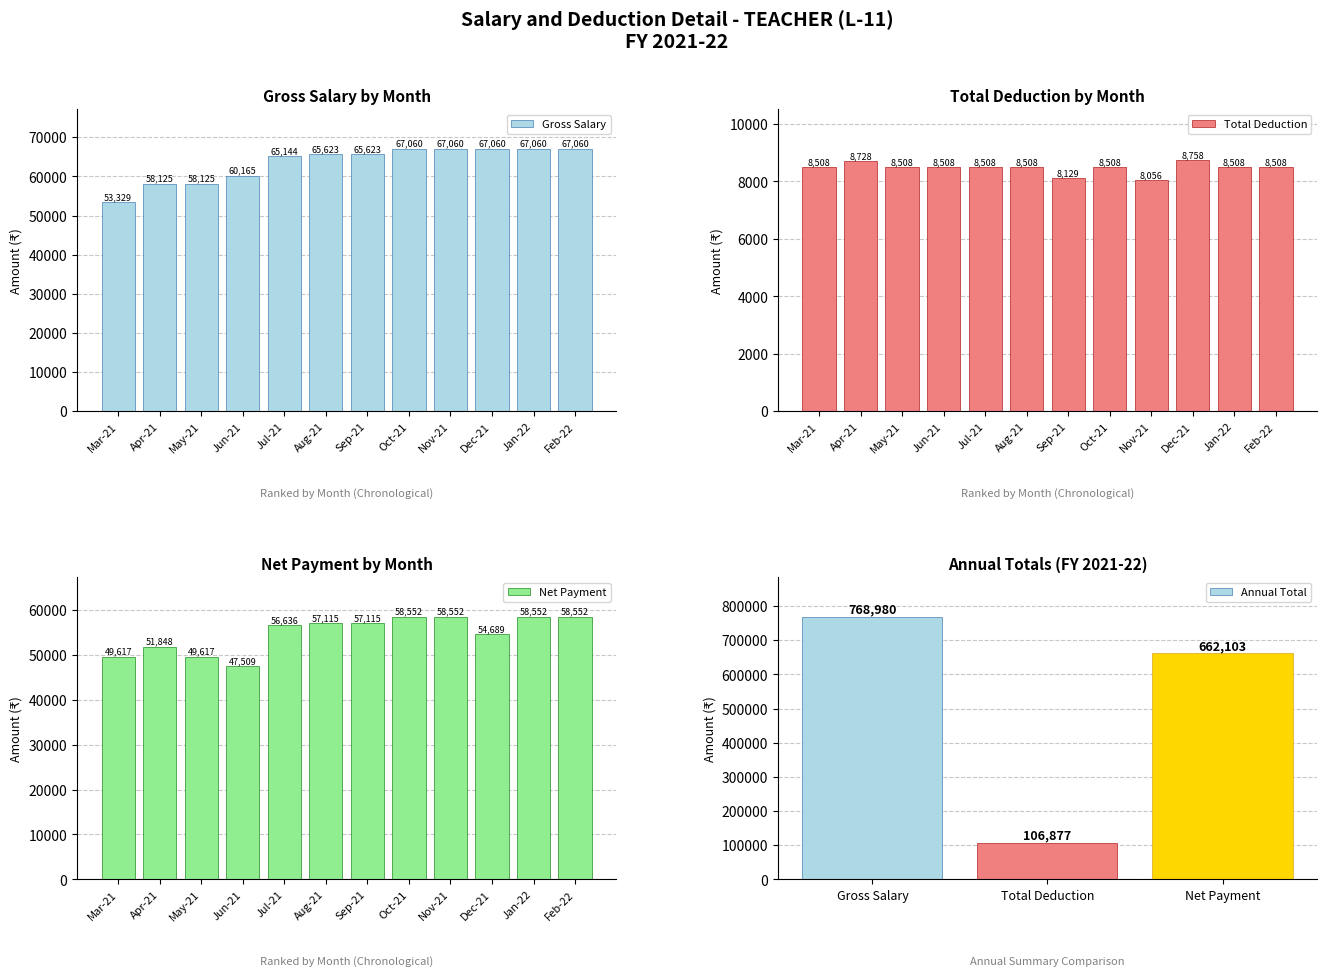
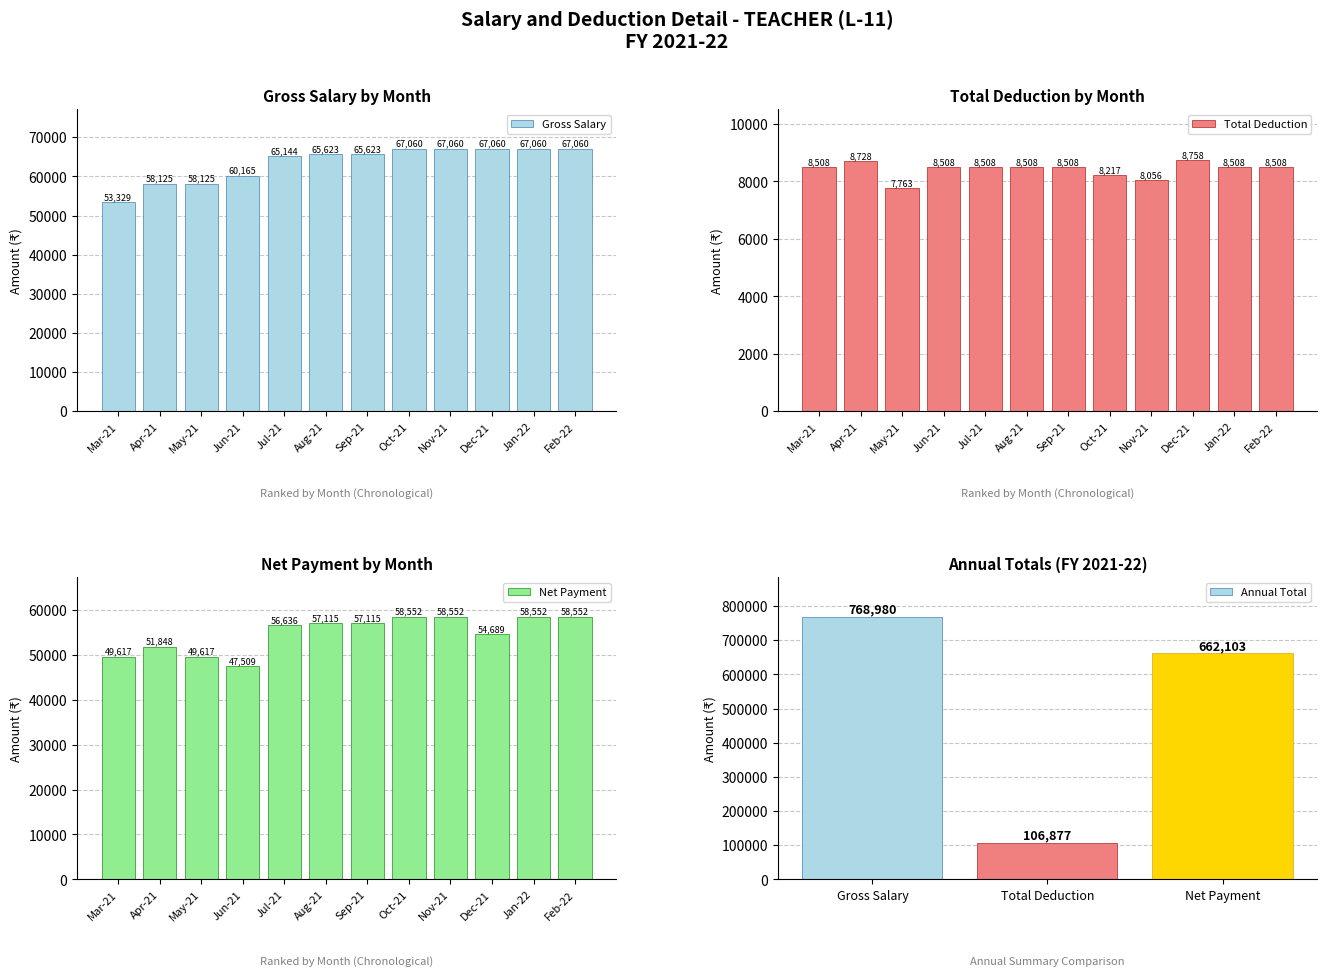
  {
    "Gross Salary by Month": {
      "Mar-21": "53,329",
      "Apr-21": "58,125",
      "May-21": "58,125",
      "Jun-21": "60,165",
      "Jul-21": "65,144",
      "Aug-21": "65,623",
      "Sep-21": "65,623",
      "Oct-21": "67,060",
      "Nov-21": "67,060",
      "Dec-21": "67,060",
      "Jan-22": "67,060",
      "Feb-22": "67,060"
    },
    "Total Deduction by Month": {
      "Mar-21": "8,508",
      "Apr-21": "8,728",
-     "May-21": "8,508",
+     "May-21": "7,763",
      "Jun-21": "8,508",
      "Jul-21": "8,508",
      "Aug-21": "8,508",
-     "Sep-21": "8,129",
-     "Oct-21": "8,508",
+     "Sep-21": "8,508",
+     "Oct-21": "8,217",
      "Nov-21": "8,056",
      "Dec-21": "8,758",
      "Jan-22": "8,508",
      "Feb-22": "8,508"
    },
    "Net Payment by Month": {
      "Mar-21": "49,617",
      "Apr-21": "51,848",
      "May-21": "49,617",
      "Jun-21": "47,509",
      "Jul-21": "56,636",
      "Aug-21": "57,115",
      "Sep-21": "57,115",
      "Oct-21": "58,552",
      "Nov-21": "58,552",
      "Dec-21": "54,689",
      "Jan-22": "58,552",
      "Feb-22": "58,552"
    },
    "Annual Totals (FY 2021-22)": {
      "Gross Salary": "768,980",
      "Total Deduction": "106,877",
      "Net Payment": "662,103"
    }
  }
